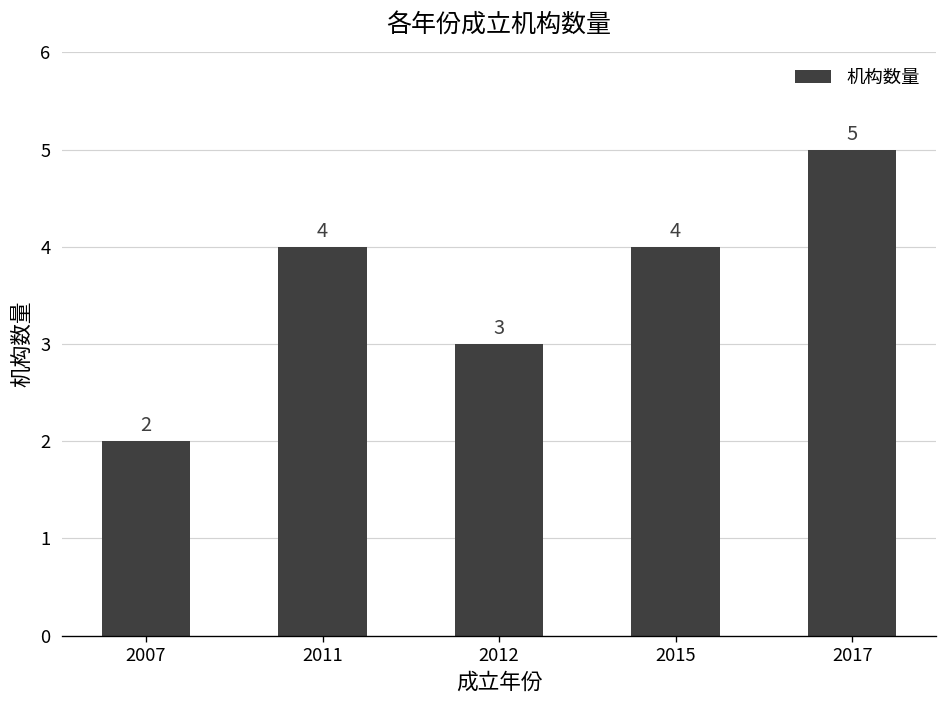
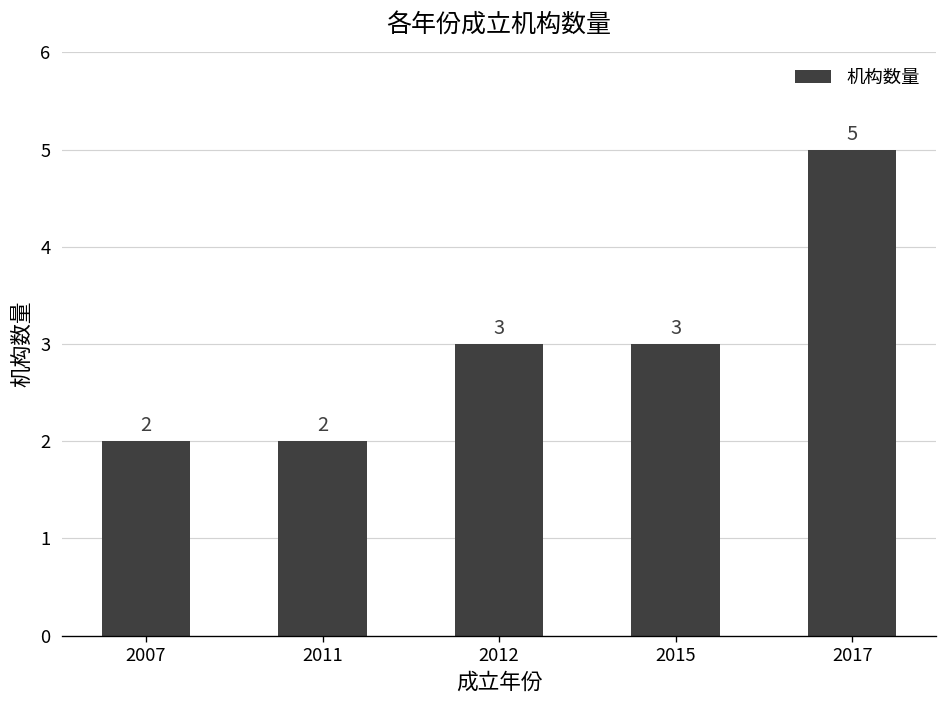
  {
    "2007": 2,
-   "2011": 4,
+   "2011": 2,
    "2012": 3,
-   "2015": 4,
+   "2015": 3,
    "2017": 5
  }
